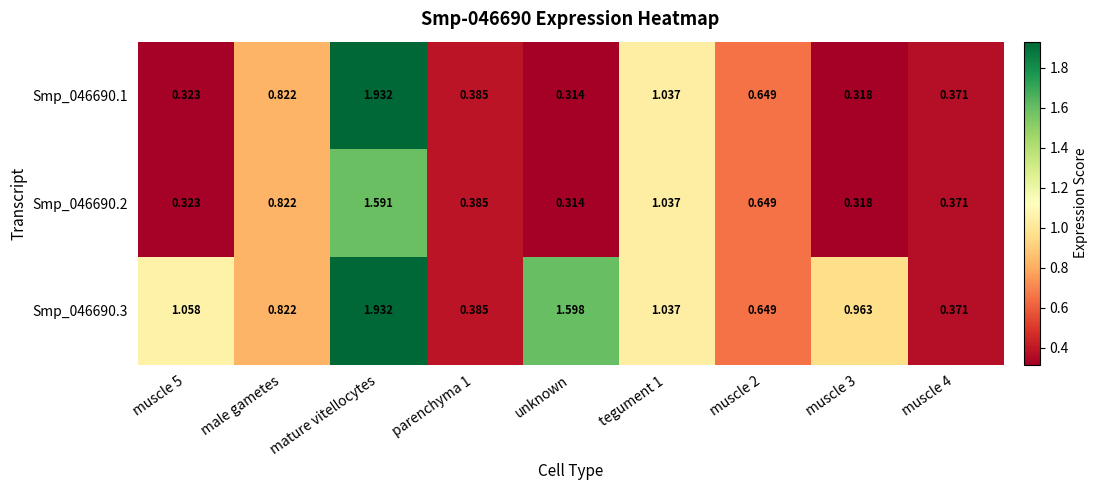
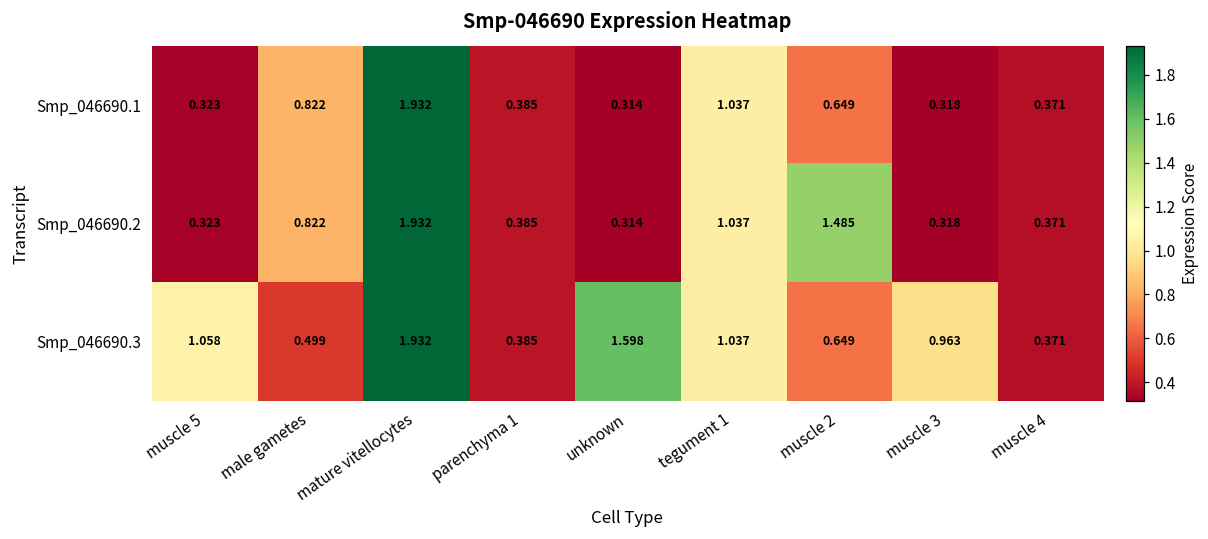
  {
    "Smp_046690.1": {
      "muscle 5": 0.323,
      "male gametes": 0.822,
      "mature vitellocytes": 1.932,
      "parenchyma 1": 0.385,
      "unknown": 0.314,
      "tegument 1": 1.037,
      "muscle 2": 0.649,
      "muscle 3": 0.318,
      "muscle 4": 0.371
    },
    "Smp_046690.2": {
      "muscle 5": 0.323,
      "male gametes": 0.822,
-     "mature vitellocytes": 1.591,
+     "mature vitellocytes": 1.932,
      "parenchyma 1": 0.385,
      "unknown": 0.314,
      "tegument 1": 1.037,
-     "muscle 2": 0.649,
+     "muscle 2": 1.485,
      "muscle 3": 0.318,
      "muscle 4": 0.371
    },
    "Smp_046690.3": {
      "muscle 5": 1.058,
-     "male gametes": 0.822,
+     "male gametes": 0.499,
      "mature vitellocytes": 1.932,
      "parenchyma 1": 0.385,
      "unknown": 1.598,
      "tegument 1": 1.037,
      "muscle 2": 0.649,
      "muscle 3": 0.963,
      "muscle 4": 0.371
    }
  }
